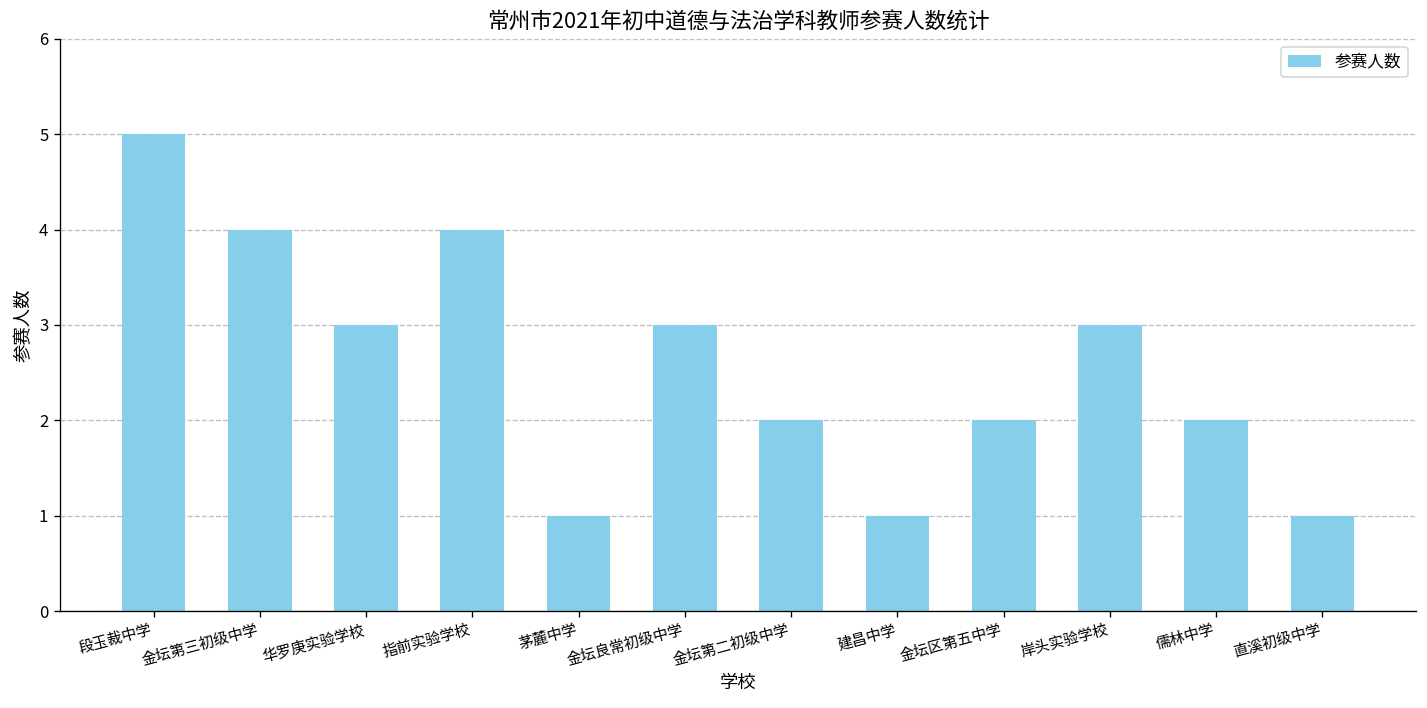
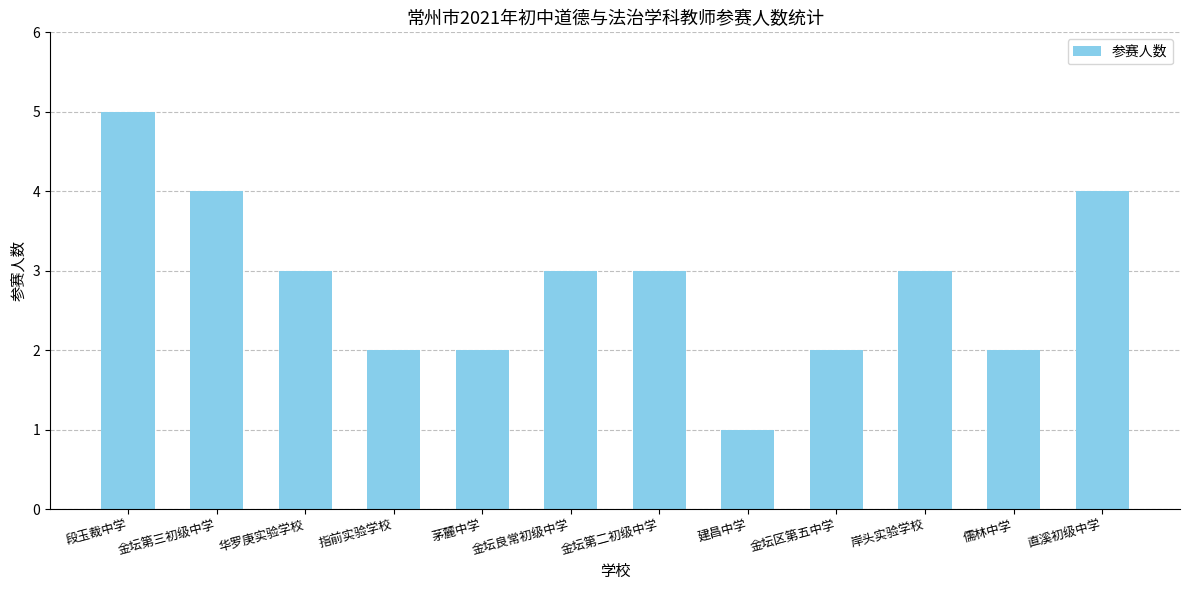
  {
    "段玉裁中学": 5,
    "金坛第三初级中学": 4,
    "华罗庚实验学校": 3,
-   "指前实验学校": 4,
-   "茅麓中学": 1,
+   "指前实验学校": 2,
+   "茅麓中学": 2,
    "金坛良常初级中学": 3,
-   "金坛第二初级中学": 2,
+   "金坛第二初级中学": 3,
    "建昌中学": 1,
    "金坛区第五中学": 2,
    "岸头实验学校": 3,
    "儒林中学": 2,
-   "直溪初级中学": 1
+   "直溪初级中学": 4
  }
